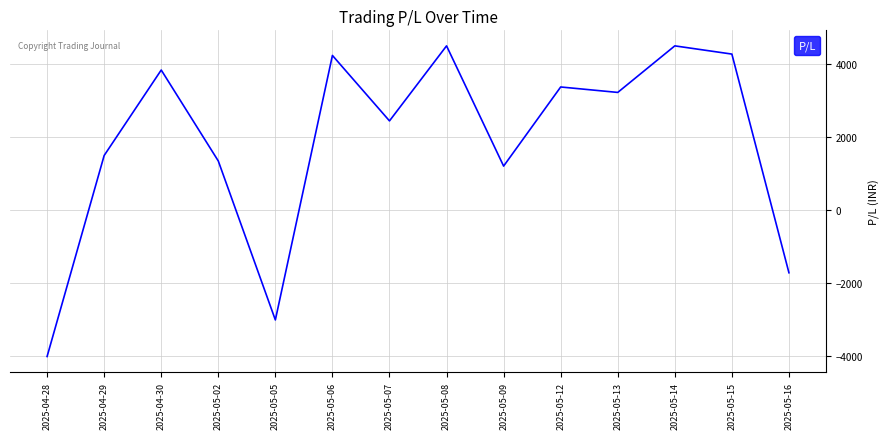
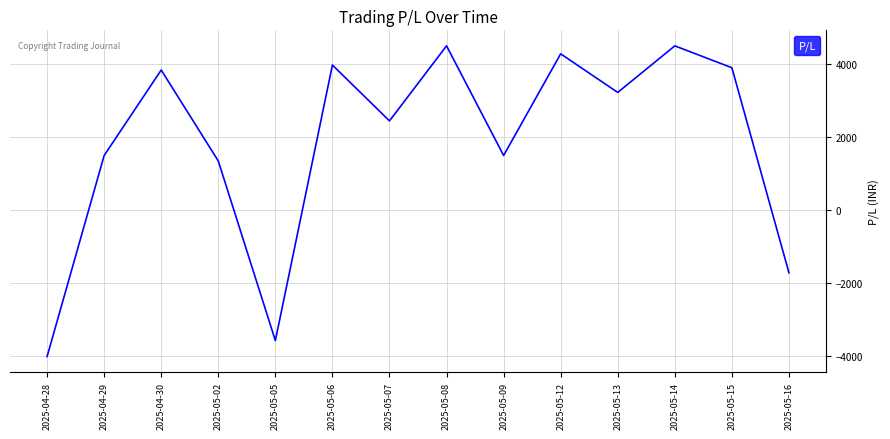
  {
    "2025-04-28": -4000,
    "2025-04-29": 1500,
    "2025-04-30": 3800,
    "2025-05-02": 1400,
-   "2025-05-05": -3000,
-   "2025-05-06": 4200,
+   "2025-05-05": -3600,
+   "2025-05-06": 4000,
    "2025-05-07": 2400,
    "2025-05-08": 4500,
-   "2025-05-09": 1200,
-   "2025-05-12": 3400,
+   "2025-05-09": 1500,
+   "2025-05-12": 4300,
    "2025-05-13": 3200,
    "2025-05-14": 4500,
-   "2025-05-15": 4300,
+   "2025-05-15": 3900,
    "2025-05-16": -1700
  }
